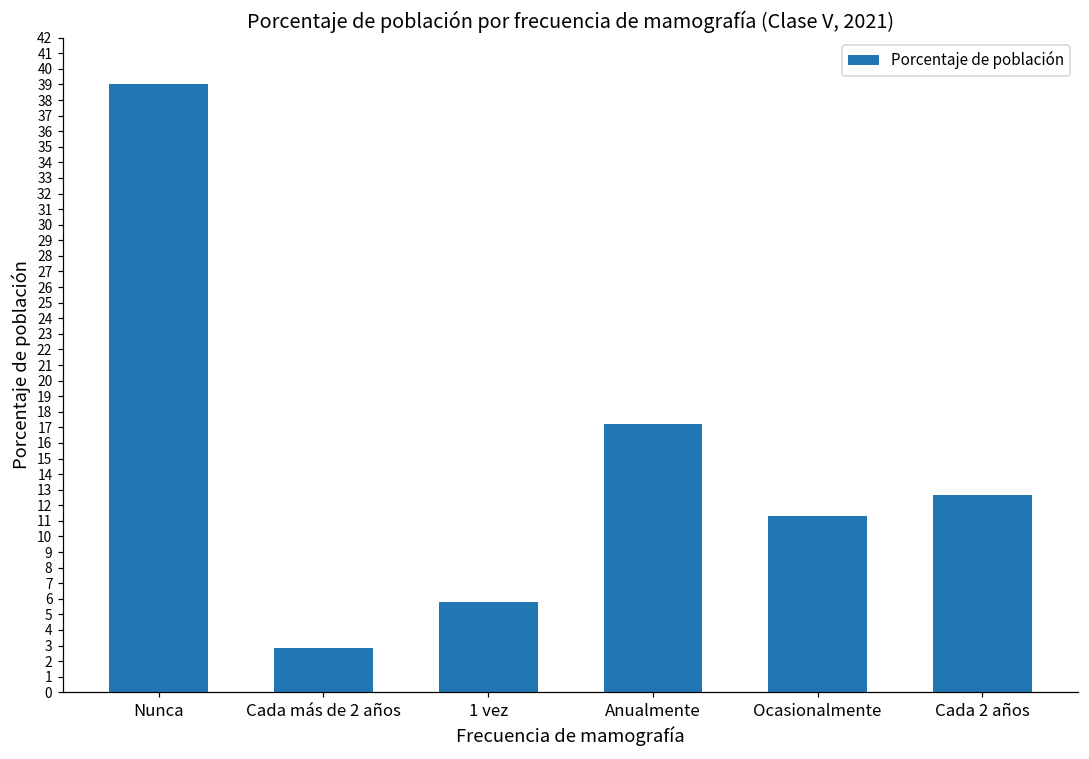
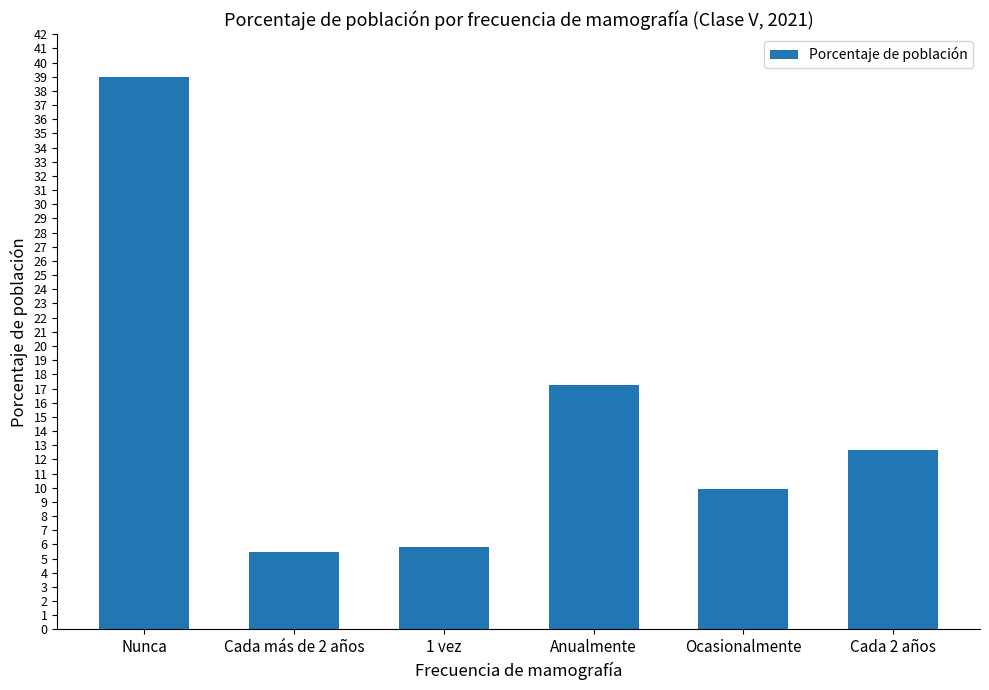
  {
    "Nunca": 39.0,
-   "Cada más de 2 años": 2.8,
+   "Cada más de 2 años": 5.4,
    "1 vez": 5.8,
    "Anualmente": 17.2,
-   "Ocasionalmente": 11.3,
+   "Ocasionalmente": 9.9,
    "Cada 2 años": 12.7
  }
